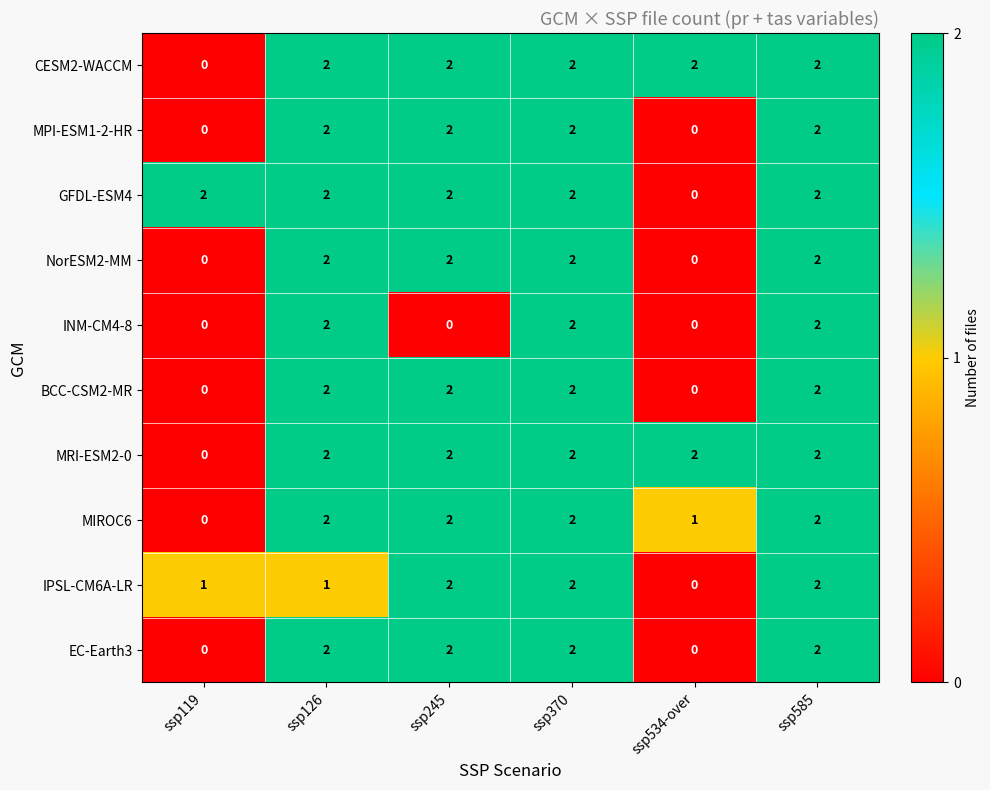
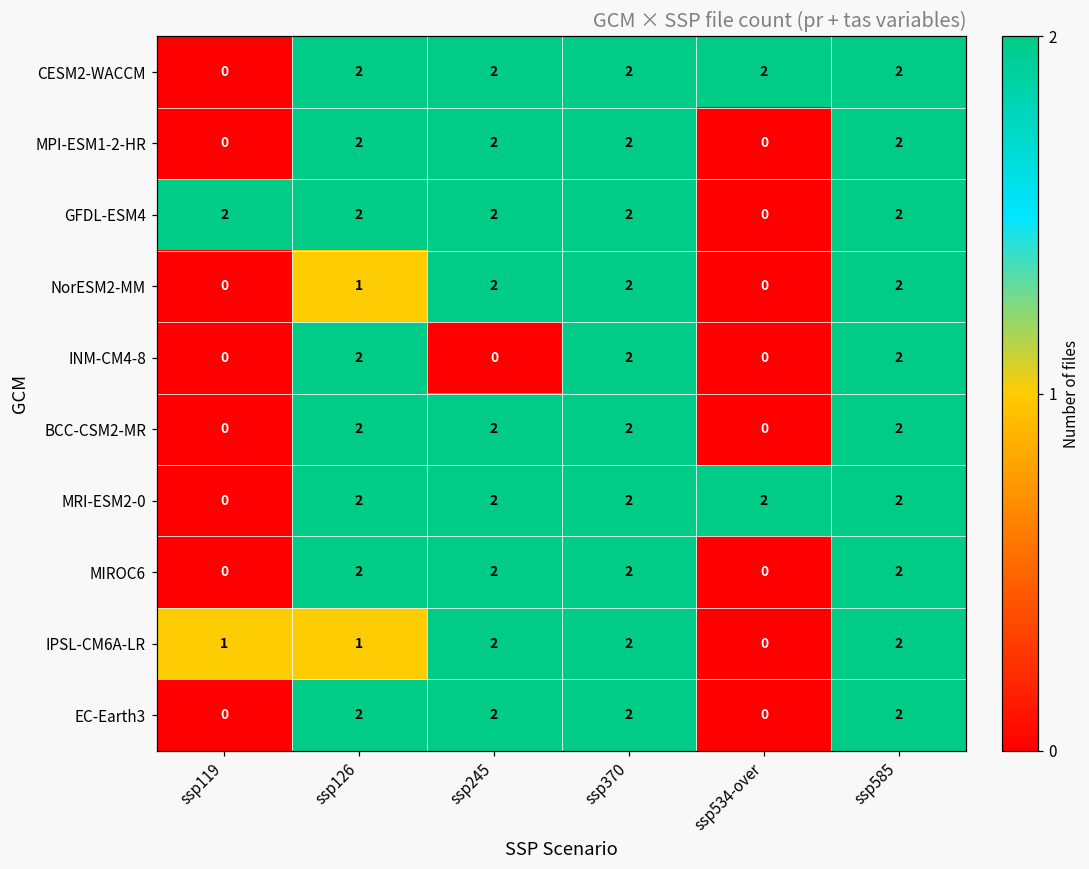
  {
    "CESM2-WACCM": {
      "ssp119": 0,
      "ssp126": 2,
      "ssp245": 2,
      "ssp370": 2,
      "ssp534-over": 2,
      "ssp585": 2
    },
    "MPI-ESM1-2-HR": {
      "ssp119": 0,
      "ssp126": 2,
      "ssp245": 2,
      "ssp370": 2,
      "ssp534-over": 0,
      "ssp585": 2
    },
    "GFDL-ESM4": {
      "ssp119": 2,
      "ssp126": 2,
      "ssp245": 2,
      "ssp370": 2,
      "ssp534-over": 0,
      "ssp585": 2
    },
    "NorESM2-MM": {
      "ssp119": 0,
-     "ssp126": 2,
+     "ssp126": 1,
      "ssp245": 2,
      "ssp370": 2,
      "ssp534-over": 0,
      "ssp585": 2
    },
    "INM-CM4-8": {
      "ssp119": 0,
      "ssp126": 2,
      "ssp245": 0,
      "ssp370": 2,
      "ssp534-over": 0,
      "ssp585": 2
    },
    "BCC-CSM2-MR": {
      "ssp119": 0,
      "ssp126": 2,
      "ssp245": 2,
      "ssp370": 2,
      "ssp534-over": 0,
      "ssp585": 2
    },
    "MRI-ESM2-0": {
      "ssp119": 0,
      "ssp126": 2,
      "ssp245": 2,
      "ssp370": 2,
      "ssp534-over": 2,
      "ssp585": 2
    },
    "MIROC6": {
      "ssp119": 0,
      "ssp126": 2,
      "ssp245": 2,
      "ssp370": 2,
-     "ssp534-over": 1,
+     "ssp534-over": 0,
      "ssp585": 2
    },
    "IPSL-CM6A-LR": {
      "ssp119": 1,
      "ssp126": 1,
      "ssp245": 2,
      "ssp370": 2,
      "ssp534-over": 0,
      "ssp585": 2
    },
    "EC-Earth3": {
      "ssp119": 0,
      "ssp126": 2,
      "ssp245": 2,
      "ssp370": 2,
      "ssp534-over": 0,
      "ssp585": 2
    }
  }
